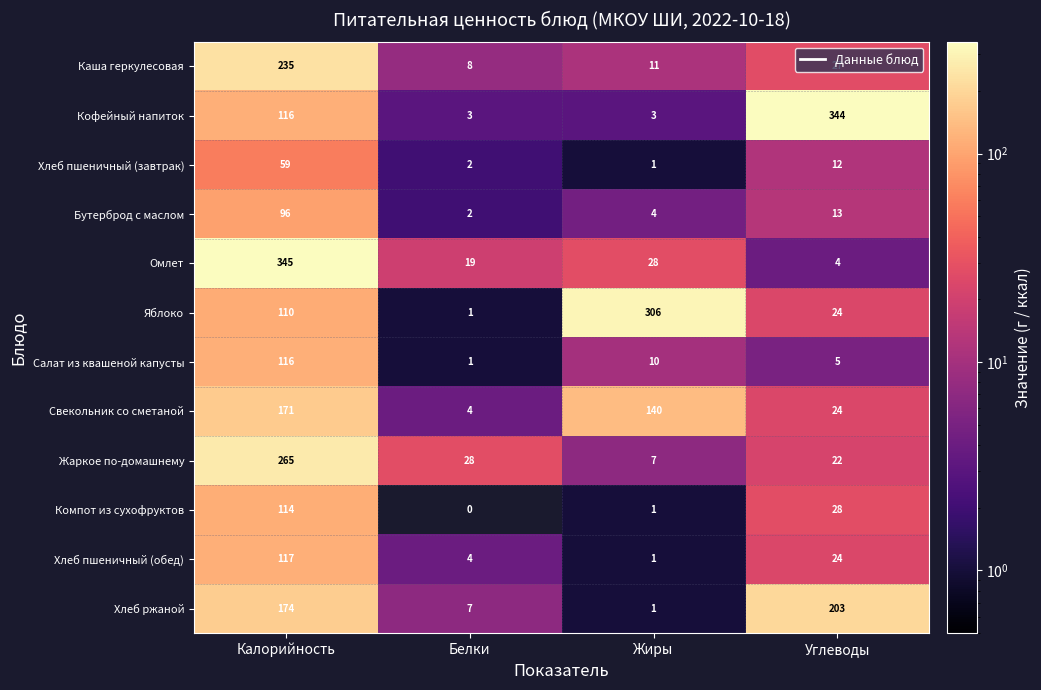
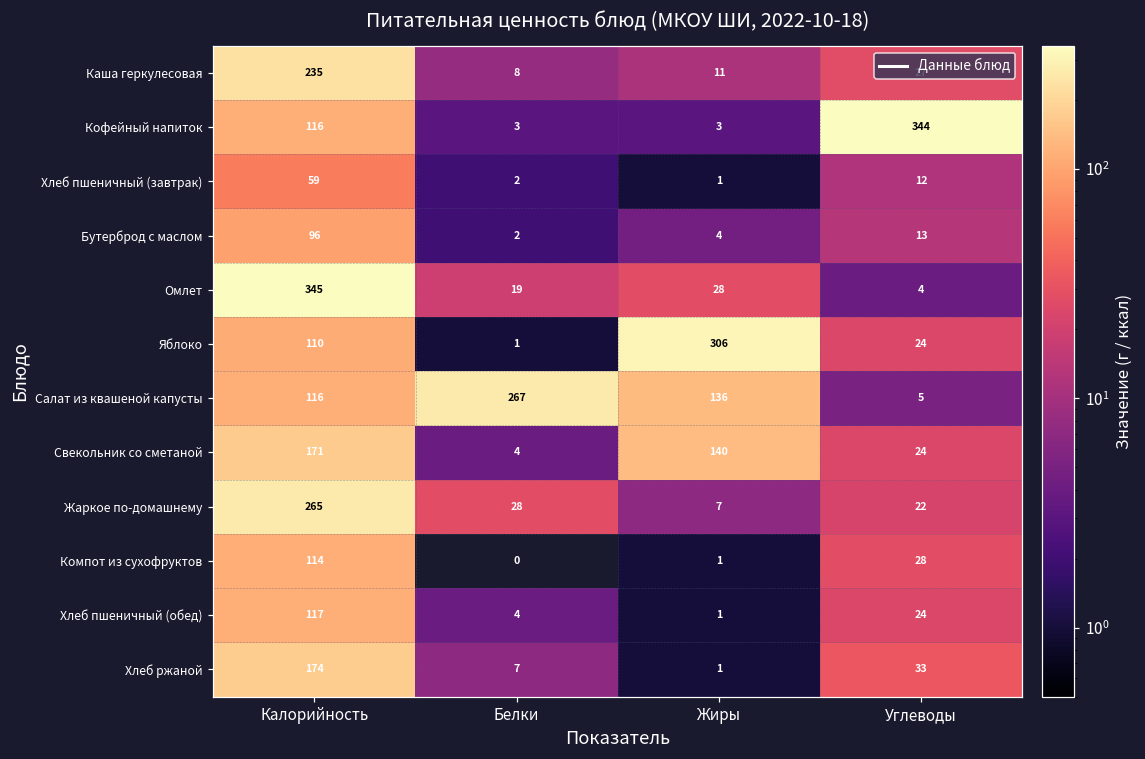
  {
    "Каша геркулесовая": {
      "Калорийность": 235,
      "Белки": 8,
      "Жиры": 11
    },
    "Кофейный напиток": {
      "Калорийность": 116,
      "Белки": 3,
      "Жиры": 3,
      "Углеводы": 344
    },
    "Хлеб пшеничный (завтрак)": {
      "Калорийность": 59,
      "Белки": 2,
      "Жиры": 1,
      "Углеводы": 12
    },
    "Бутерброд с маслом": {
      "Калорийность": 96,
      "Белки": 2,
      "Жиры": 4,
      "Углеводы": 13
    },
    "Омлет": {
      "Калорийность": 345,
      "Белки": 19,
      "Жиры": 28,
      "Углеводы": 4
    },
    "Яблоко": {
      "Калорийность": 110,
      "Белки": 1,
      "Жиры": 306,
      "Углеводы": 24
    },
    "Салат из квашеной капусты": {
      "Калорийность": 116,
-     "Белки": 1,
-     "Жиры": 10,
+     "Белки": 267,
+     "Жиры": 136,
      "Углеводы": 5
    },
    "Свекольник со сметаной": {
      "Калорийность": 171,
      "Белки": 4,
      "Жиры": 140,
      "Углеводы": 24
    },
    "Жаркое по-домашнему": {
      "Калорийность": 265,
      "Белки": 28,
      "Жиры": 7,
      "Углеводы": 22
    },
    "Компот из сухофруктов": {
      "Калорийность": 114,
      "Белки": 0,
      "Жиры": 1,
      "Углеводы": 28
    },
    "Хлеб пшеничный (обед)": {
      "Калорийность": 117,
      "Белки": 4,
      "Жиры": 1,
      "Углеводы": 24
    },
    "Хлеб ржаной": {
      "Калорийность": 174,
      "Белки": 7,
      "Жиры": 1,
-     "Углеводы": 203
+     "Углеводы": 33
    }
  }
